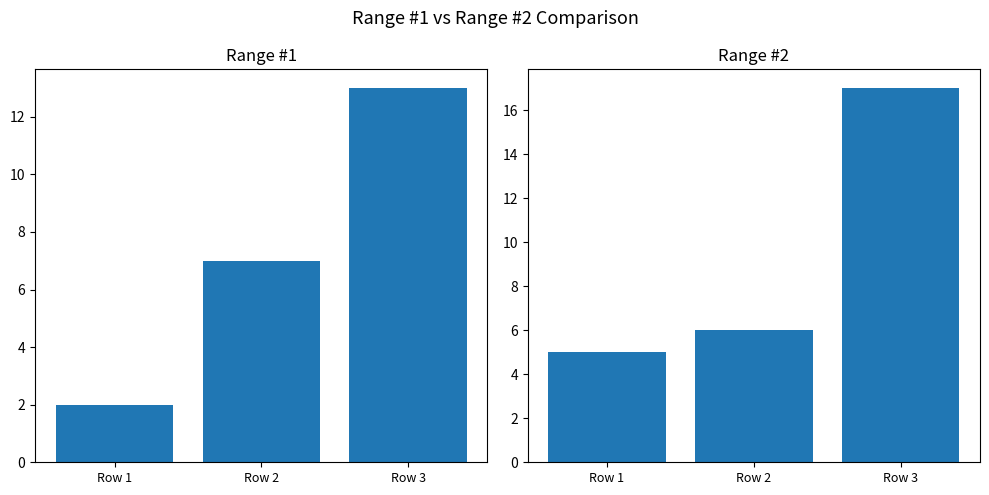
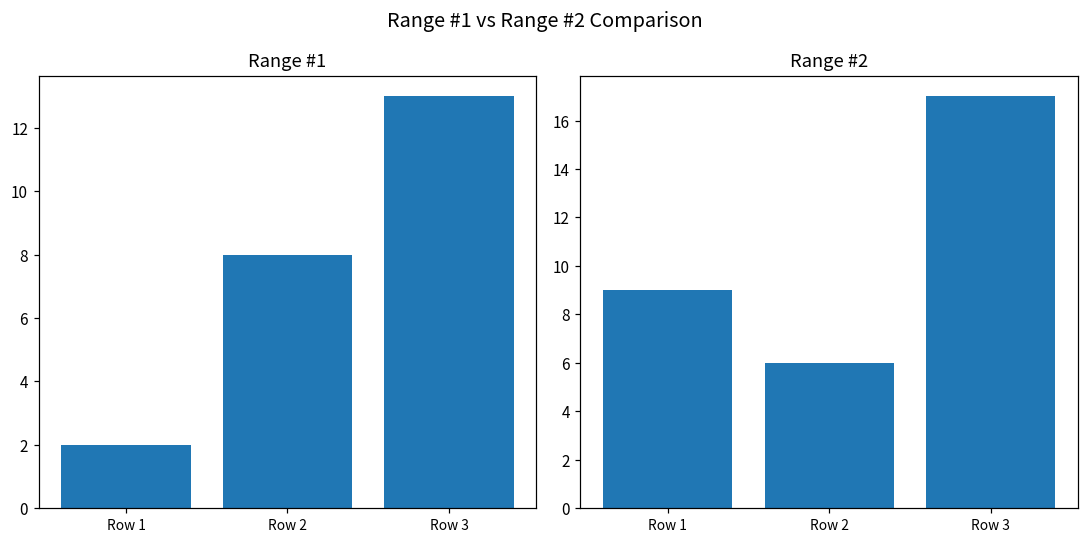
  {
    "Range #1": {
      "Row 1": 2,
-     "Row 2": 7,
+     "Row 2": 8,
      "Row 3": 13
    },
    "Range #2": {
-     "Row 1": 5,
+     "Row 1": 9,
      "Row 2": 6,
      "Row 3": 17
    }
  }
